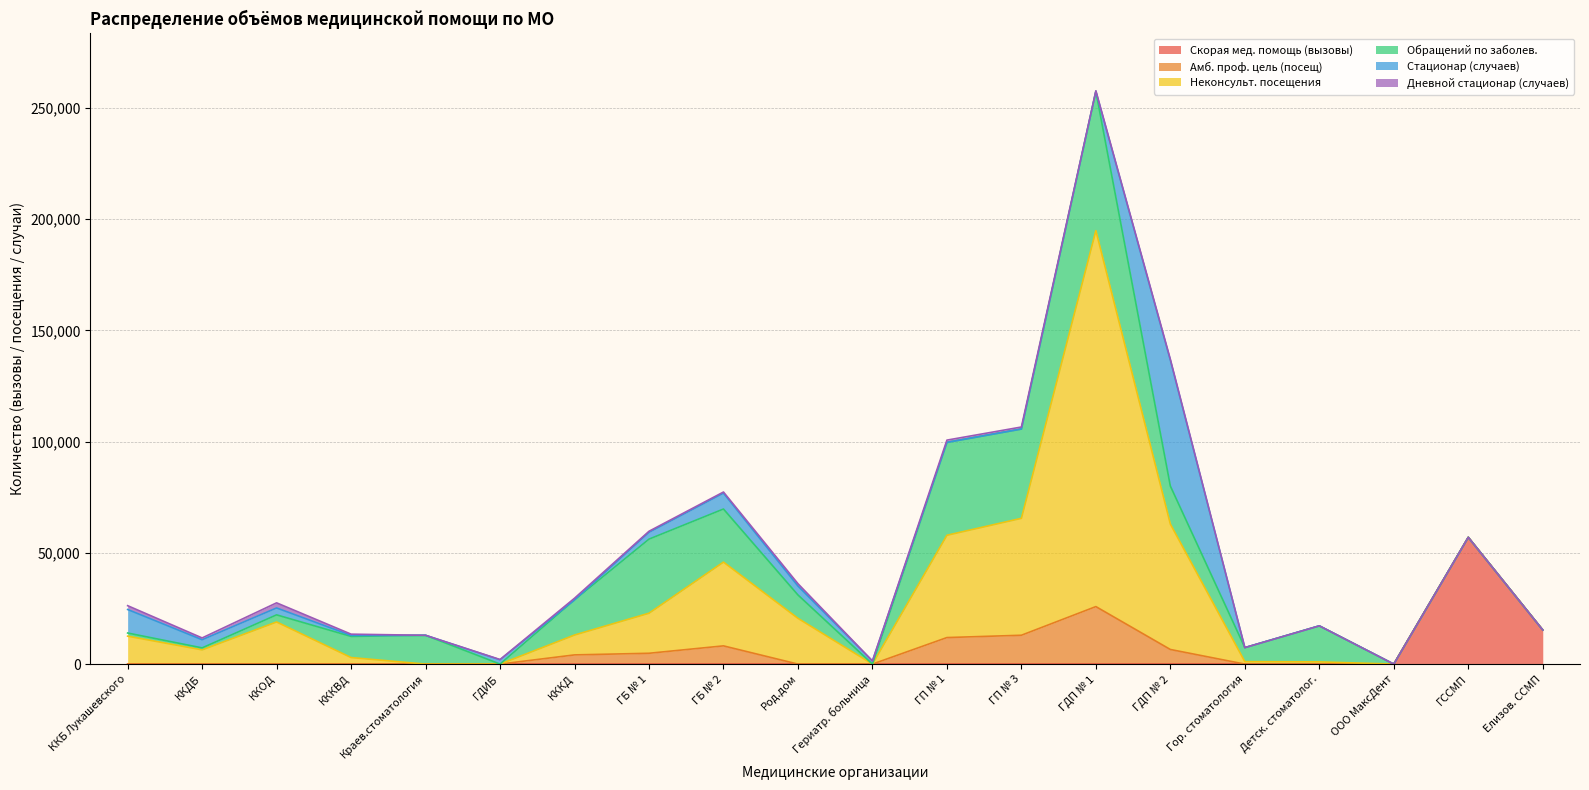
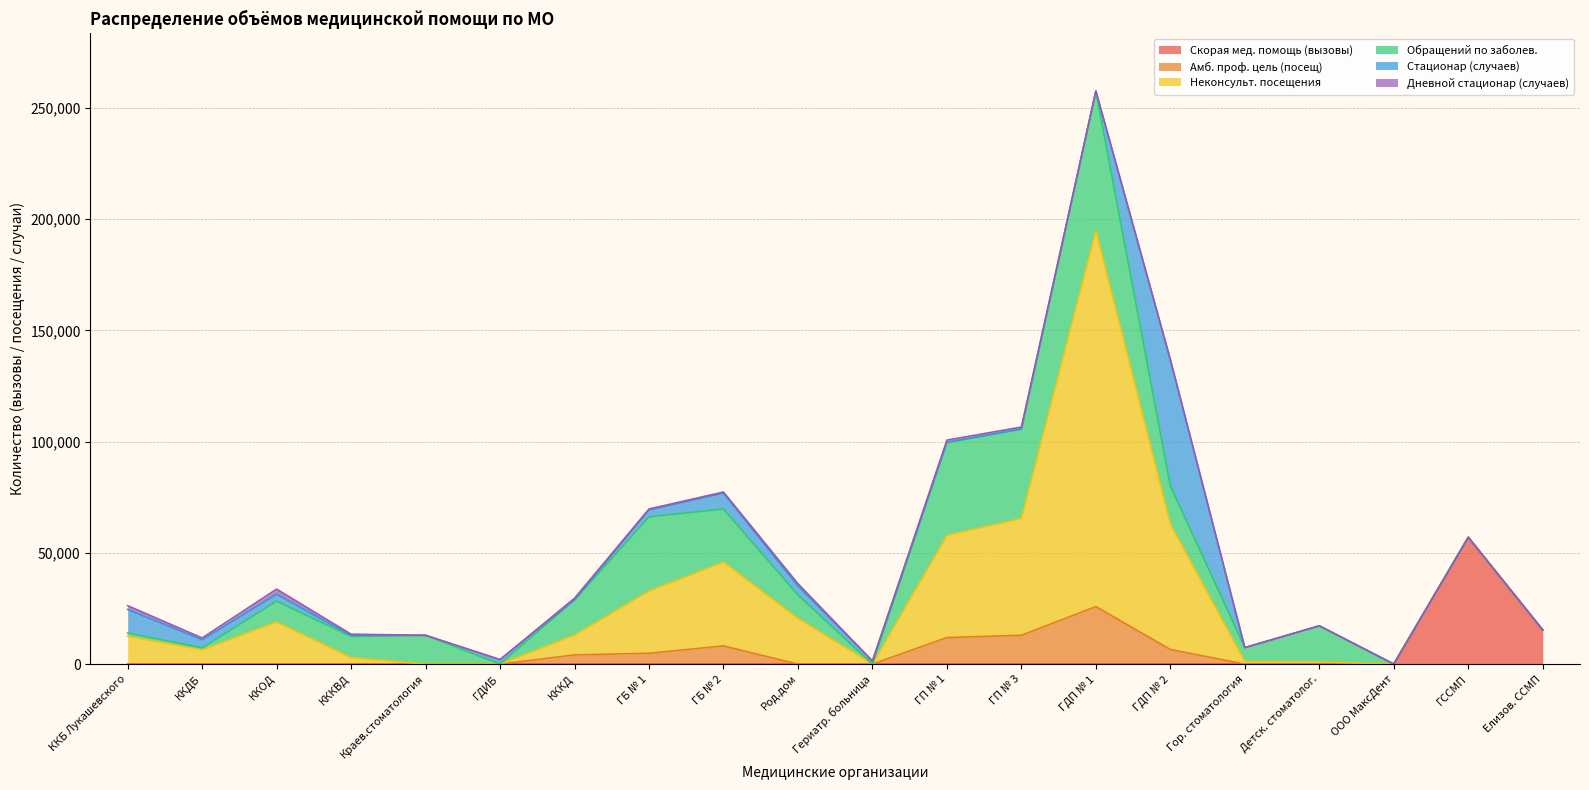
  {
    "Неконсульт. посещения": {
      "ККБ Лукашевского": "13,000",
      "ККОД": "19,000",
      "КККВД": "3,000",
      "КККД": "9,000",
-     "ГБ № 1": "18,000",
+     "ГБ № 1": "28,000",
      "ГБ № 2": "38,000",
      "Род.дом": "21,000",
      "ГП № 1": "46,000",
      "ГП № 3": "53,000",
      "ГДП № 1": "169,000",
      "ГДП № 2": "56,000"
    },
    "Обращений по заболев.": {
      "ККБ Лукашевского": "1,000",
-     "ККОД": "3,000",
+     "ККОД": "9,000",
      "ГБ № 1": "33,000",
      "ГБ № 2": "24,000",
      "Род.дом": "11,000",
      "ГДП № 2": "17,000"
    },
    "Стационар (случаев)": {
      "ККБ Лукашевского": "11,000",
      "ККОД": "3,000"
    },
    "Дневной стационар (случаев)": {
      "ККБ Лукашевского": "2,000",
      "ККОД": "2,000"
    }
  }
